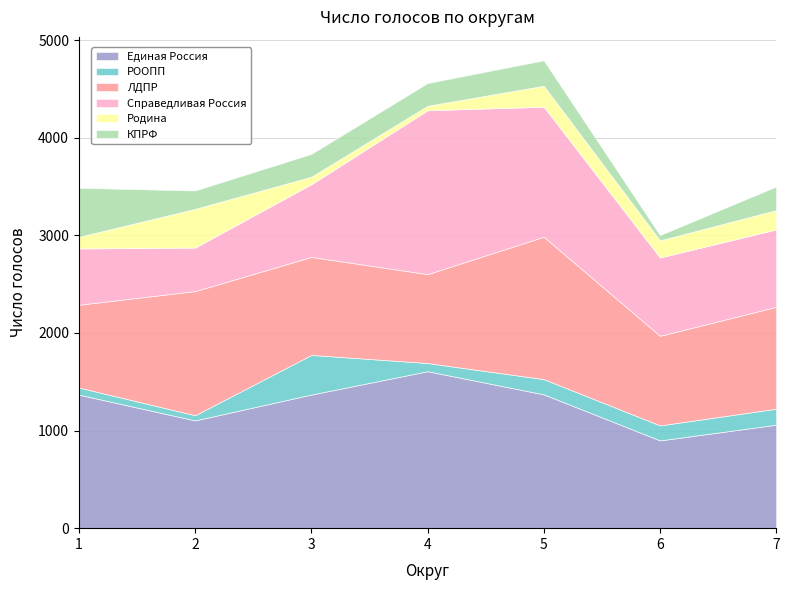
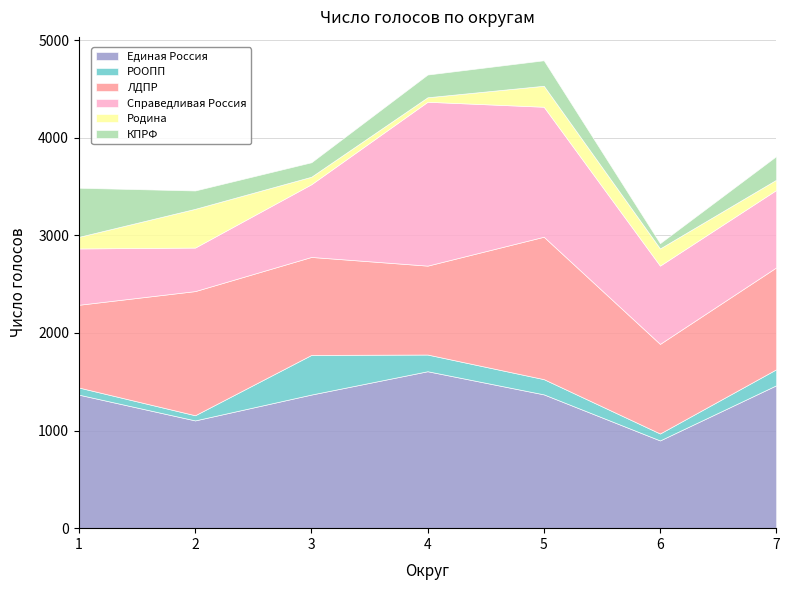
  {
    "Единая Россия": {
      "1": 1400,
      "2": 1100,
      "3": 1400,
      "4": 1600,
      "5": 1400,
      "6": 900,
-     "7": 1100
+     "7": 1500
    },
    "РООПП": {
      "1": 100,
      "2": 100,
      "3": 400,
-     "4": 100,
+     "4": 200,
      "5": 200,
-     "6": 200,
+     "6": 100,
      "7": 200
    },
    "Родина": {
      "1": 100,
      "2": 400,
      "3": 100,
      "4": 0,
      "5": 200,
      "6": 200,
-     "7": 200
+     "7": 100
    },
    "КПРФ": {
      "1": 500,
      "2": 200,
-     "3": 200,
+     "3": 100,
      "4": 200,
      "5": 300,
      "6": 100,
      "7": 200
    }
  }
